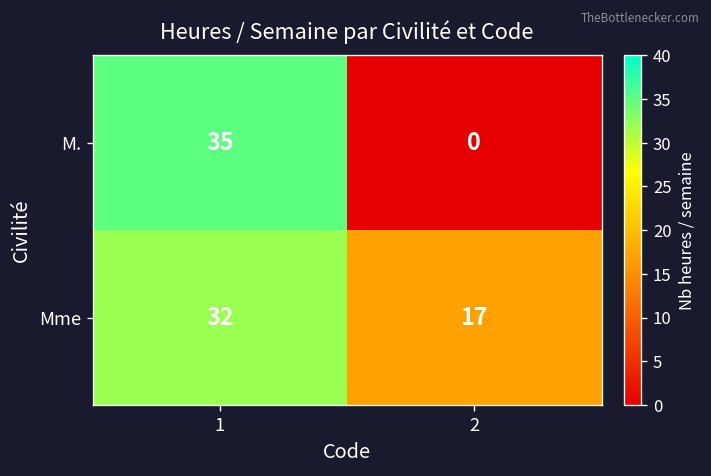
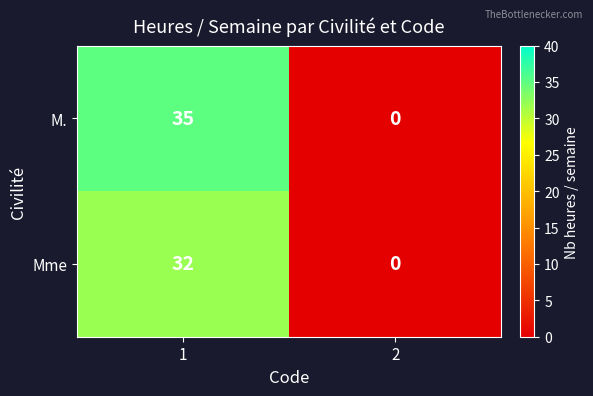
  {
    "M.": {
      "1": 35,
      "2": 0
    },
    "Mme": {
      "1": 32,
-     "2": 17
+     "2": 0
    }
  }
